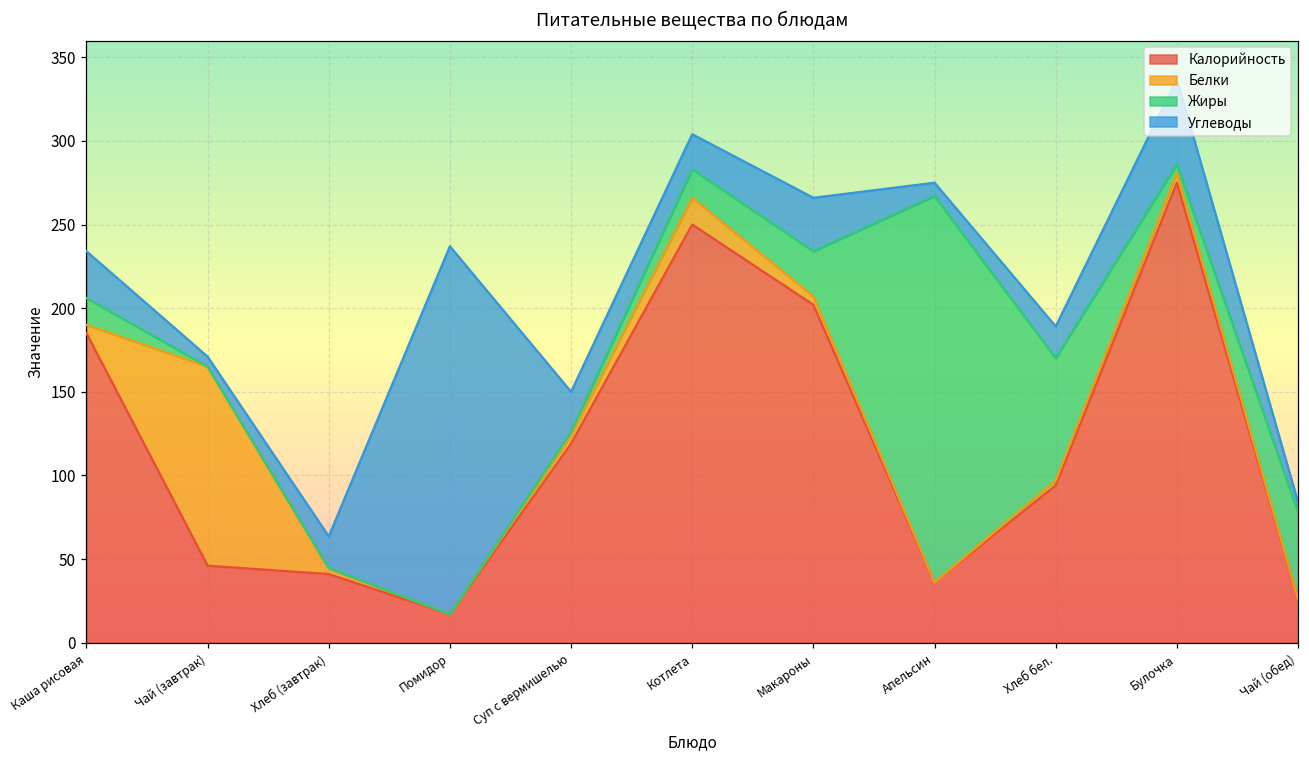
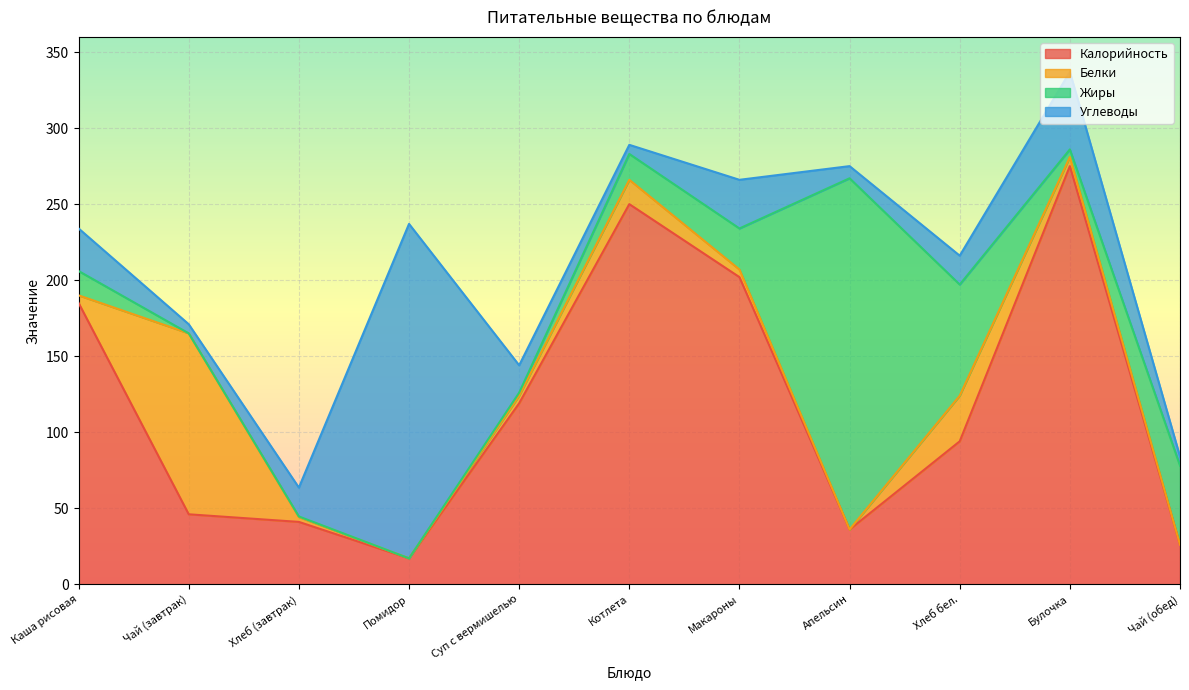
  {
    "Калорийность": {
      "Каша рисовая": 185,
      "Чай (завтрак)": 46,
      "Хлеб (завтрак)": 41,
      "Суп с вермишелью": 119,
      "Котлета": 250,
      "Макароны": 202,
      "Хлеб бел.": 94,
      "Булочка": 275
    },
    "Белки": {
      "Каша рисовая": 5,
      "Суп с вермишелью": 5,
      "Котлета": 16,
      "Макароны": 5,
-     "Хлеб бел.": 3,
+     "Хлеб бел.": 30,
      "Булочка": 6
    },
    "Жиры": {
      "Каша рисовая": 16,
      "Суп с вермишелью": 2,
      "Котлета": 17,
      "Макароны": 27,
      "Апельсин": 231,
      "Хлеб бел.": 73,
      "Булочка": 5,
      "Чай (обед)": 52
    },
    "Углеводы": {
      "Каша рисовая": 28,
      "Чай (завтрак)": 6,
      "Хлеб (завтрак)": 19,
      "Помидор": 220,
-     "Суп с вермишелью": 24,
-     "Котлета": 21,
+     "Суп с вермишелью": 18,
+     "Котлета": 6,
      "Макароны": 32,
      "Апельсин": 8,
      "Хлеб бел.": 19,
      "Чай (обед)": 6
    }
  }
